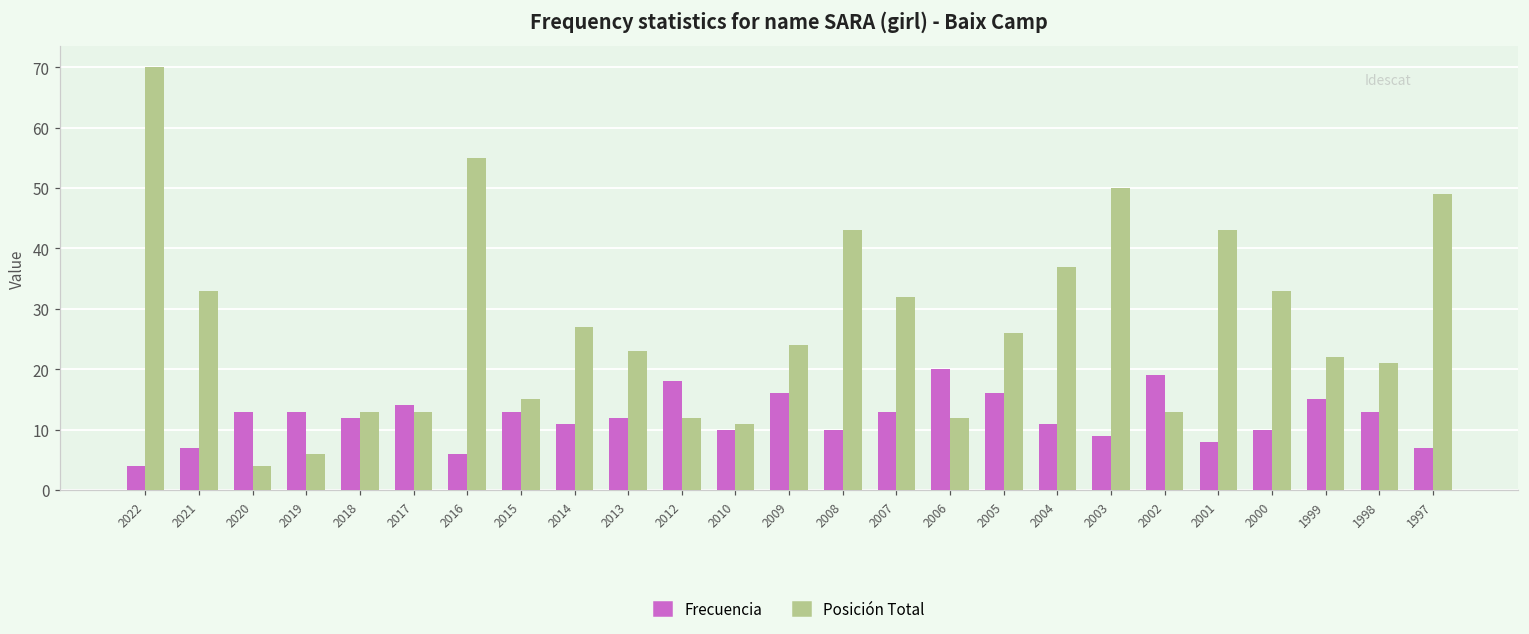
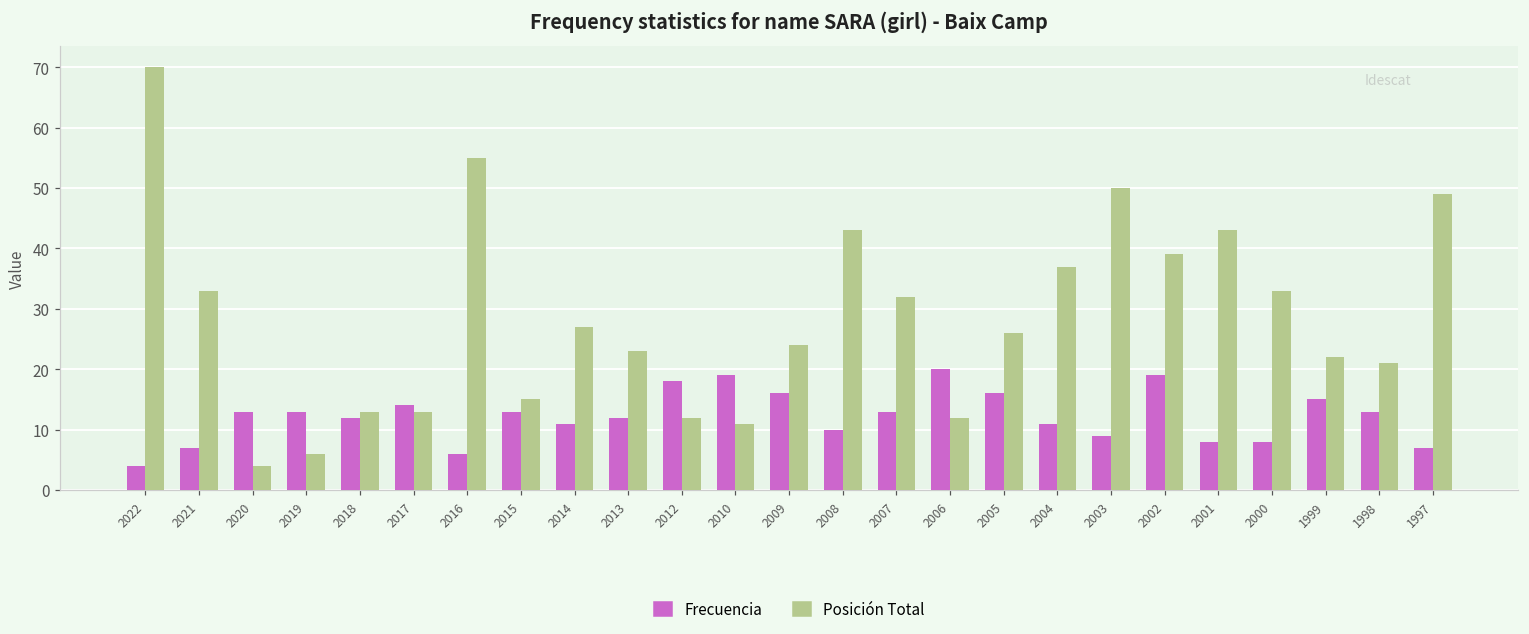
  {
    "Frecuencia": {
      "2022": 4,
      "2021": 7,
      "2020": 13,
      "2019": 13,
      "2018": 12,
      "2017": 14,
      "2016": 6,
      "2015": 13,
      "2014": 11,
      "2013": 12,
      "2012": 18,
-     "2010": 10,
+     "2010": 19,
      "2009": 16,
      "2008": 10,
      "2007": 13,
      "2006": 20,
      "2005": 16,
      "2004": 11,
      "2003": 9,
      "2002": 19,
      "2001": 8,
-     "2000": 10,
+     "2000": 8,
      "1999": 15,
      "1998": 13,
      "1997": 7
    },
    "Posición Total": {
      "2022": 70,
      "2021": 33,
      "2020": 4,
      "2019": 6,
      "2018": 13,
      "2017": 13,
      "2016": 55,
      "2015": 15,
      "2014": 27,
      "2013": 23,
      "2012": 12,
      "2010": 11,
      "2009": 24,
      "2008": 43,
      "2007": 32,
      "2006": 12,
      "2005": 26,
      "2004": 37,
      "2003": 50,
-     "2002": 13,
+     "2002": 39,
      "2001": 43,
      "2000": 33,
      "1999": 22,
      "1998": 21,
      "1997": 49
    }
  }
